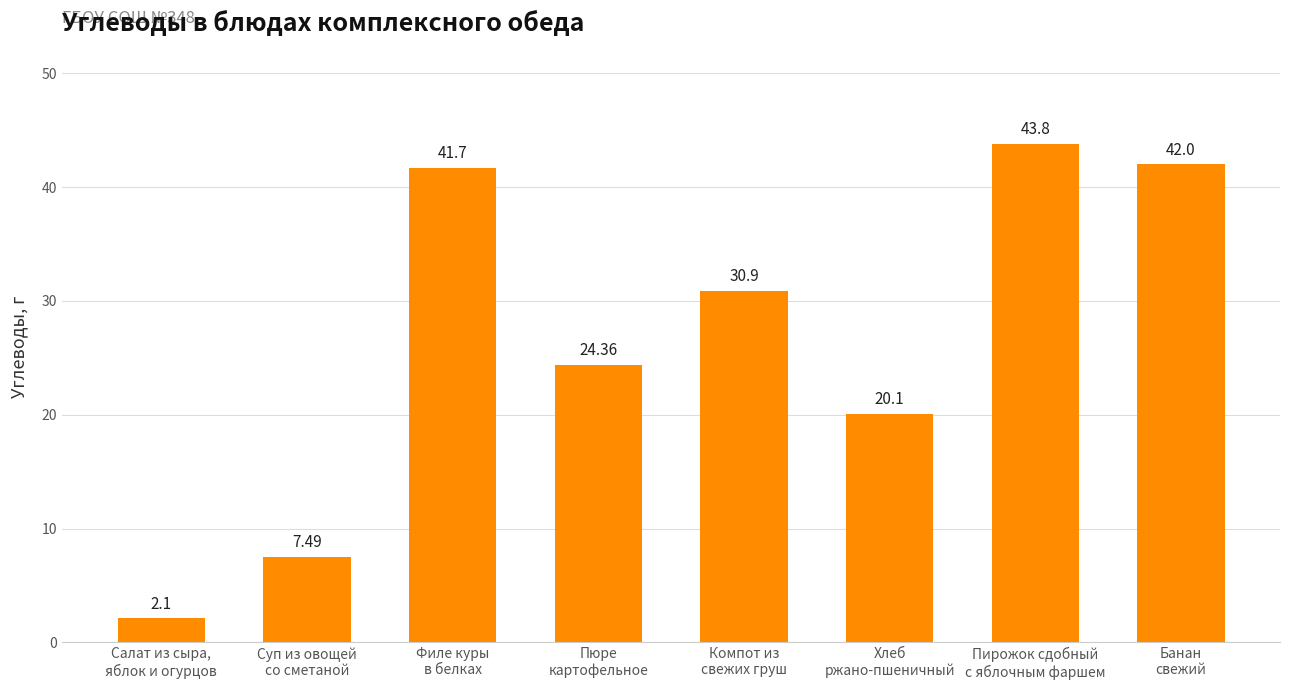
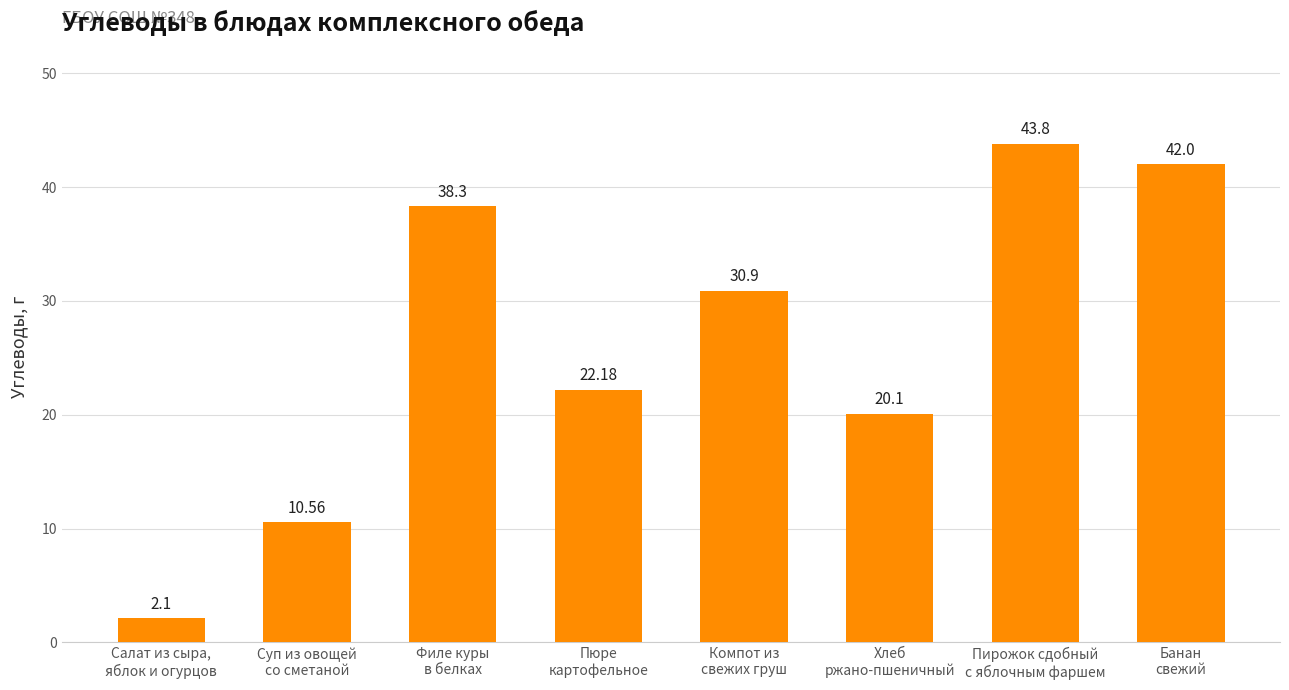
  {
    "Салат из сыра, яблок и огурцов": 2.1,
-   "Суп из овощей со сметаной": 7.49,
-   "Филе куры в белках": 41.7,
-   "Пюре картофельное": 24.36,
+   "Суп из овощей со сметаной": 10.56,
+   "Филе куры в белках": 38.3,
+   "Пюре картофельное": 22.18,
    "Компот из свежих груш": 30.9,
    "Хлеб ржано-пшеничный": 20.1,
    "Пирожок сдобный с яблочным фаршем": 43.8,
    "Банан свежий": 42.0
  }
